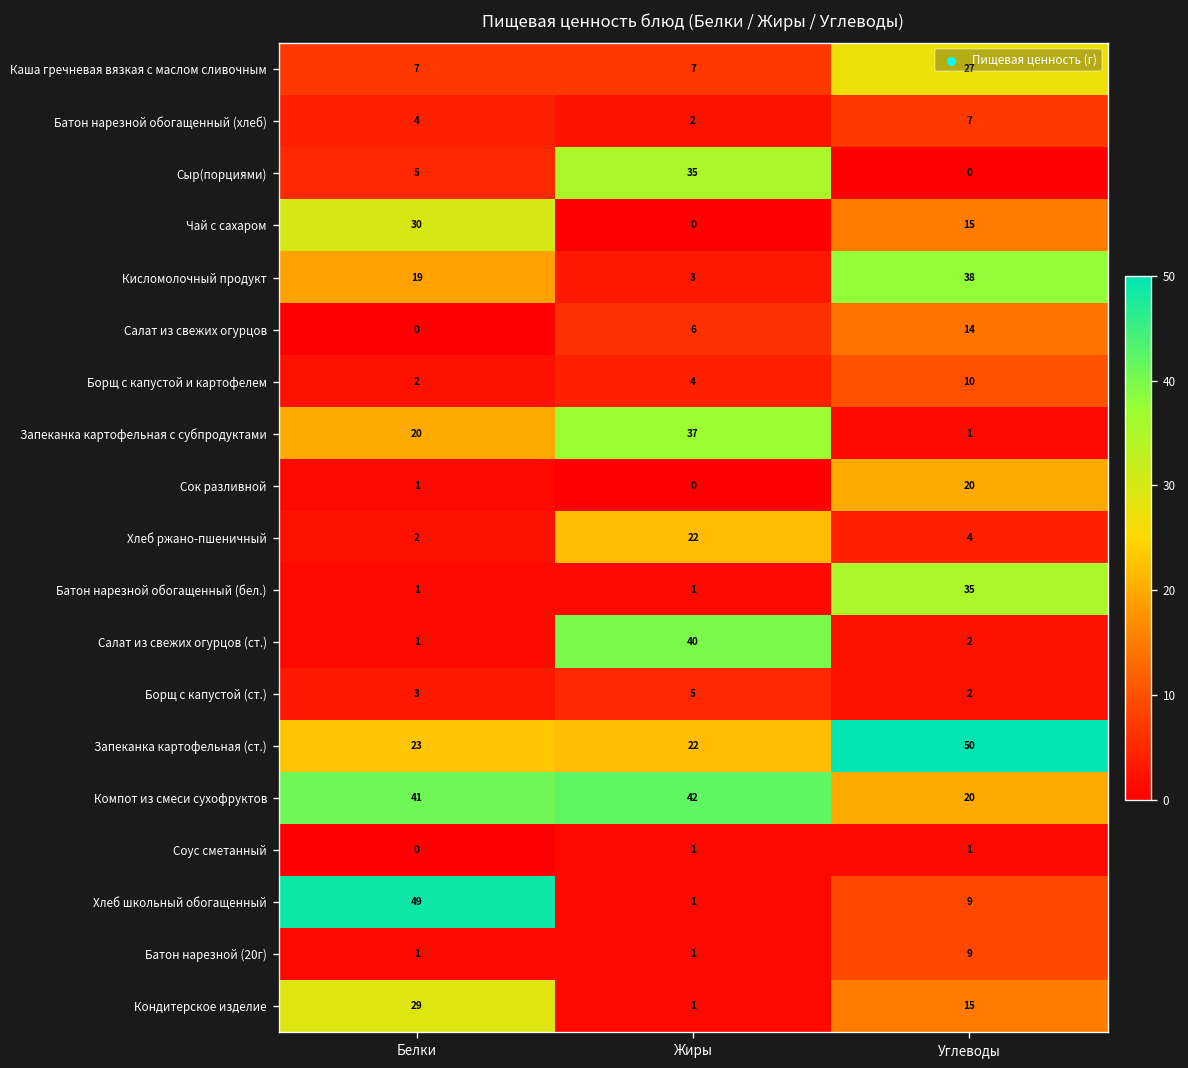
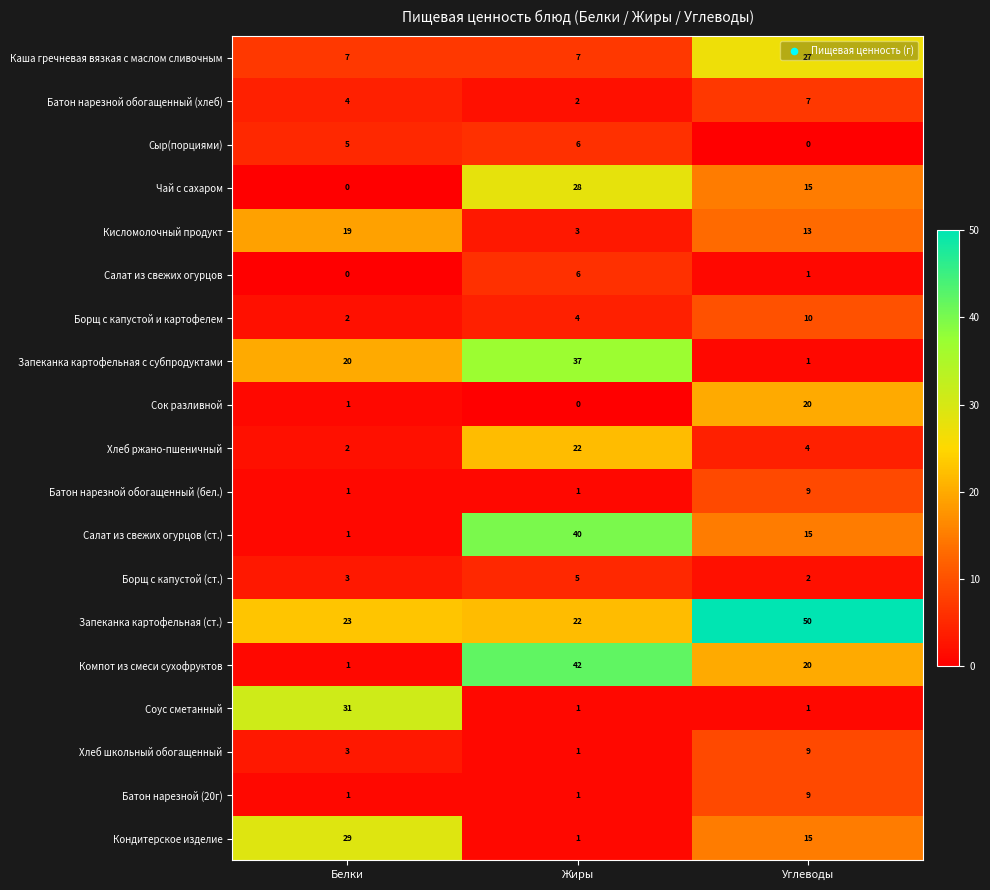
  {
    "Каша гречневая вязкая с маслом сливочным": {
      "Белки": 7,
      "Жиры": 7
    },
    "Батон нарезной обогащенный (хлеб)": {
      "Белки": 4,
      "Жиры": 2,
      "Углеводы": 7
    },
    "Сыр(порциями)": {
      "Белки": 5,
-     "Жиры": 35,
+     "Жиры": 6,
      "Углеводы": 0
    },
    "Чай с сахаром": {
-     "Белки": 30,
-     "Жиры": 0,
+     "Белки": 0,
+     "Жиры": 28,
      "Углеводы": 15
    },
    "Кисломолочный продукт": {
      "Белки": 19,
      "Жиры": 3,
-     "Углеводы": 38
+     "Углеводы": 13
    },
    "Салат из свежих огурцов": {
      "Белки": 0,
      "Жиры": 6,
-     "Углеводы": 14
+     "Углеводы": 1
    },
    "Борщ с капустой и картофелем": {
      "Белки": 2,
      "Жиры": 4,
      "Углеводы": 10
    },
    "Запеканка картофельная с субпродуктами": {
      "Белки": 20,
      "Жиры": 37,
      "Углеводы": 1
    },
    "Сок разливной": {
      "Белки": 1,
      "Жиры": 0,
      "Углеводы": 20
    },
    "Хлеб ржано-пшеничный": {
      "Белки": 2,
      "Жиры": 22,
      "Углеводы": 4
    },
    "Батон нарезной обогащенный (бел.)": {
      "Белки": 1,
      "Жиры": 1,
-     "Углеводы": 35
+     "Углеводы": 9
    },
    "Салат из свежих огурцов (ст.)": {
      "Белки": 1,
      "Жиры": 40,
-     "Углеводы": 2
+     "Углеводы": 15
    },
    "Борщ с капустой (ст.)": {
      "Белки": 3,
      "Жиры": 5,
      "Углеводы": 2
    },
    "Запеканка картофельная (ст.)": {
      "Белки": 23,
      "Жиры": 22,
      "Углеводы": 50
    },
    "Компот из смеси сухофруктов": {
-     "Белки": 41,
+     "Белки": 1,
      "Жиры": 42,
      "Углеводы": 20
    },
    "Соус сметанный": {
-     "Белки": 0,
+     "Белки": 31,
      "Жиры": 1,
      "Углеводы": 1
    },
    "Хлеб школьный обогащенный": {
-     "Белки": 49,
+     "Белки": 3,
      "Жиры": 1,
      "Углеводы": 9
    },
    "Батон нарезной (20г)": {
      "Белки": 1,
      "Жиры": 1,
      "Углеводы": 9
    },
    "Кондитерское изделие": {
      "Белки": 29,
      "Жиры": 1,
      "Углеводы": 15
    }
  }
